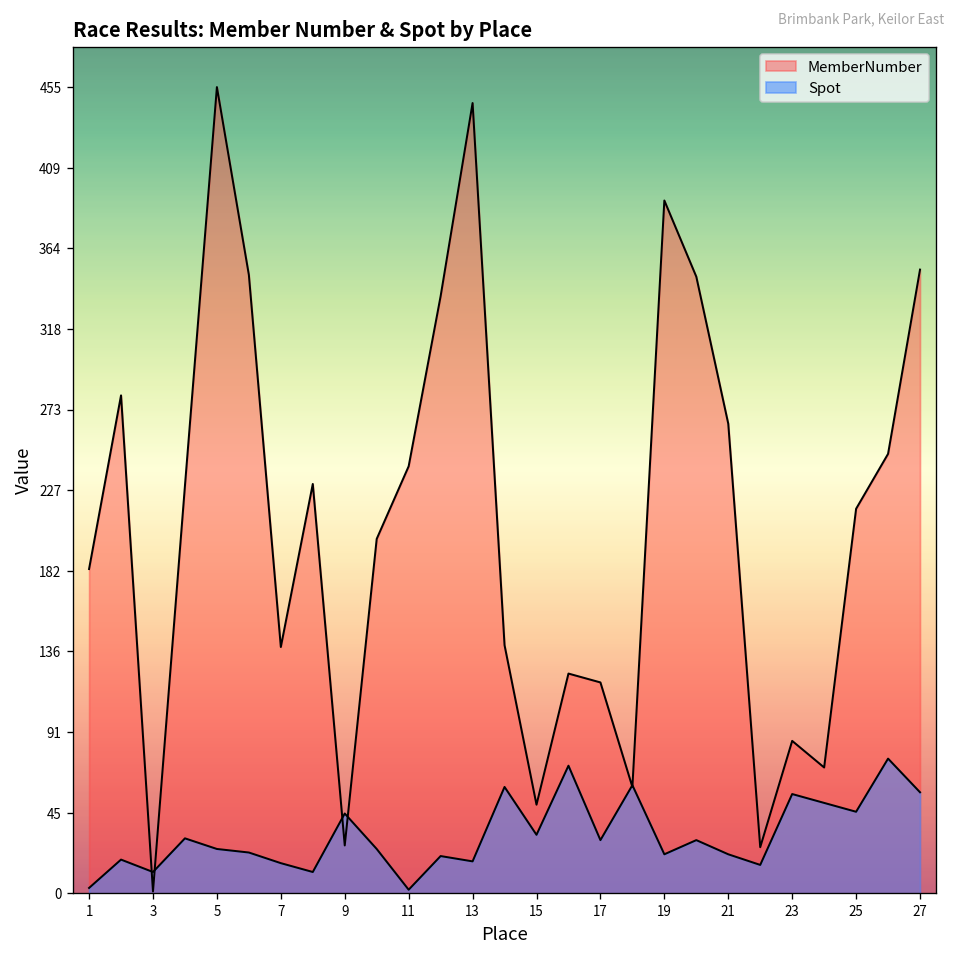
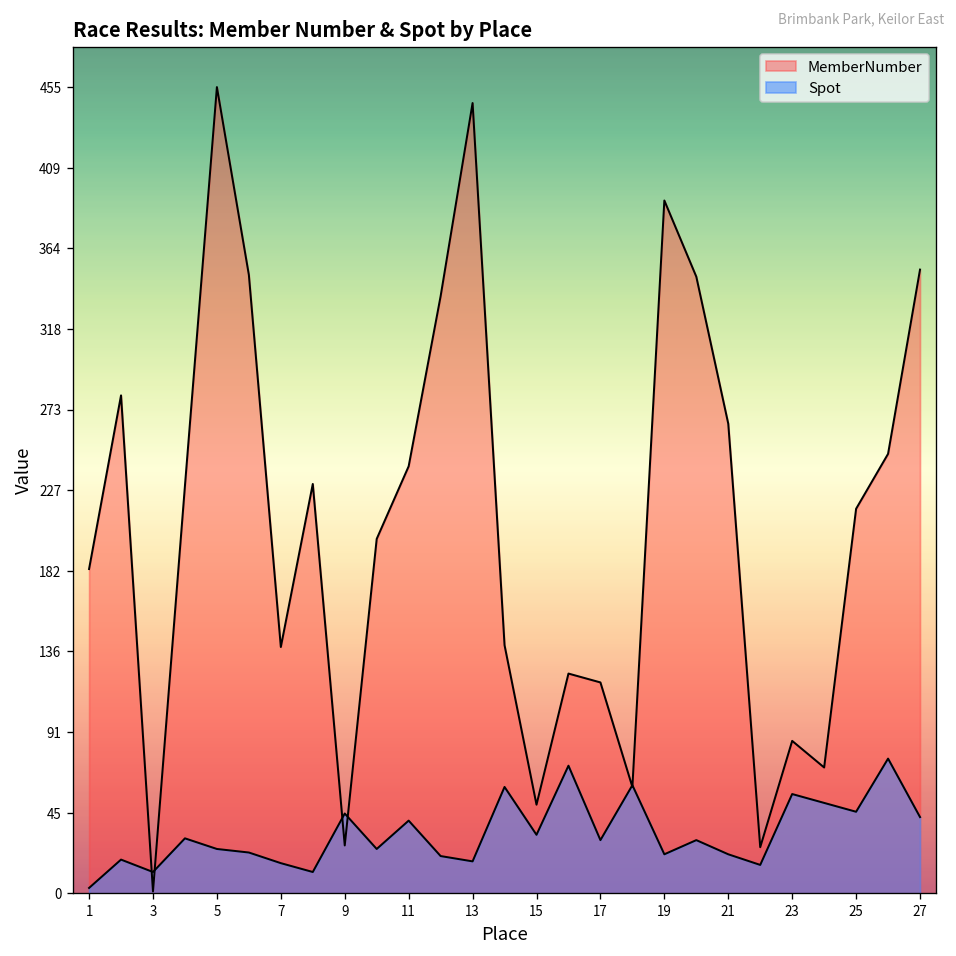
  {
    "MemberNumber": {
      "1": 183,
      "3": 1,
      "5": 455,
      "7": 139,
      "9": 27,
      "11": 241,
      "13": 446,
      "15": 50,
      "17": 119,
      "19": 391,
      "21": 265,
      "23": 86,
      "25": 217,
      "27": 352
    },
    "Spot": {
      "1": 3,
      "3": 12,
      "5": 25,
      "7": 17,
      "9": 45,
-     "11": 2,
+     "11": 41,
      "13": 18,
      "15": 33,
      "17": 30,
      "19": 22,
      "21": 22,
      "23": 56,
      "25": 46,
-     "27": 57
+     "27": 43
    }
  }
